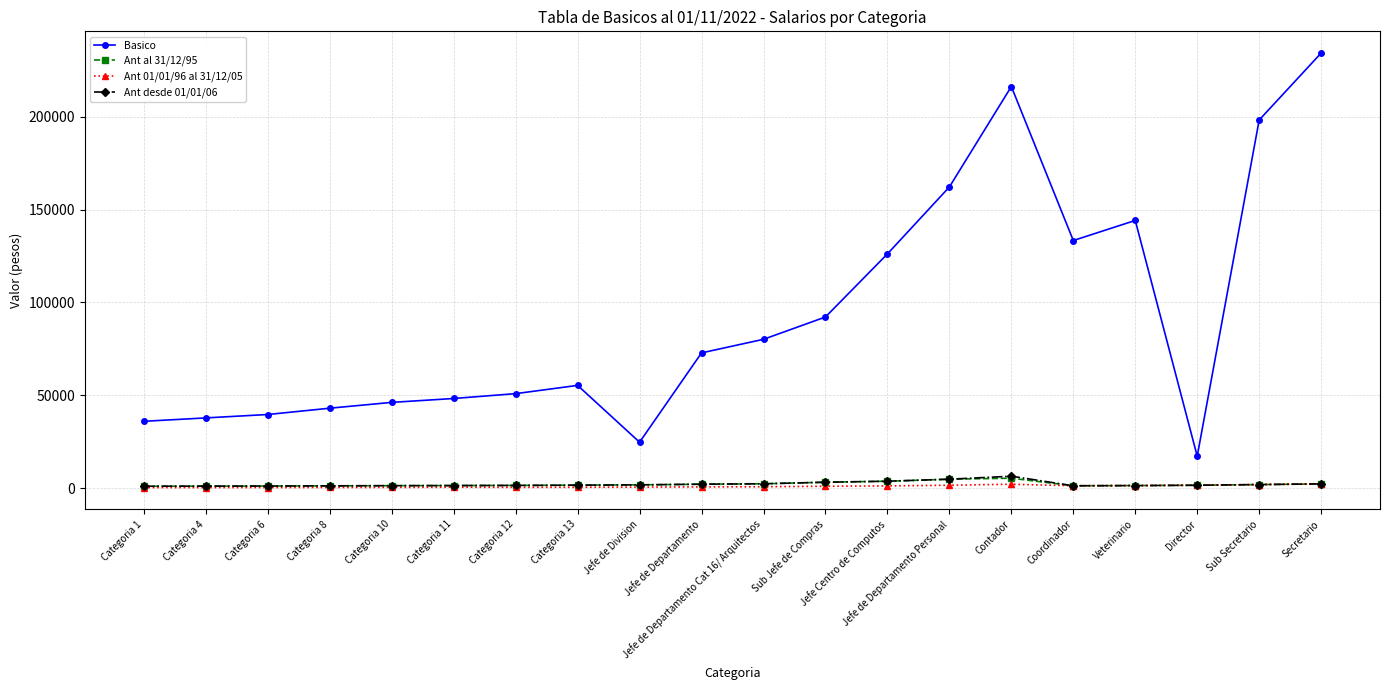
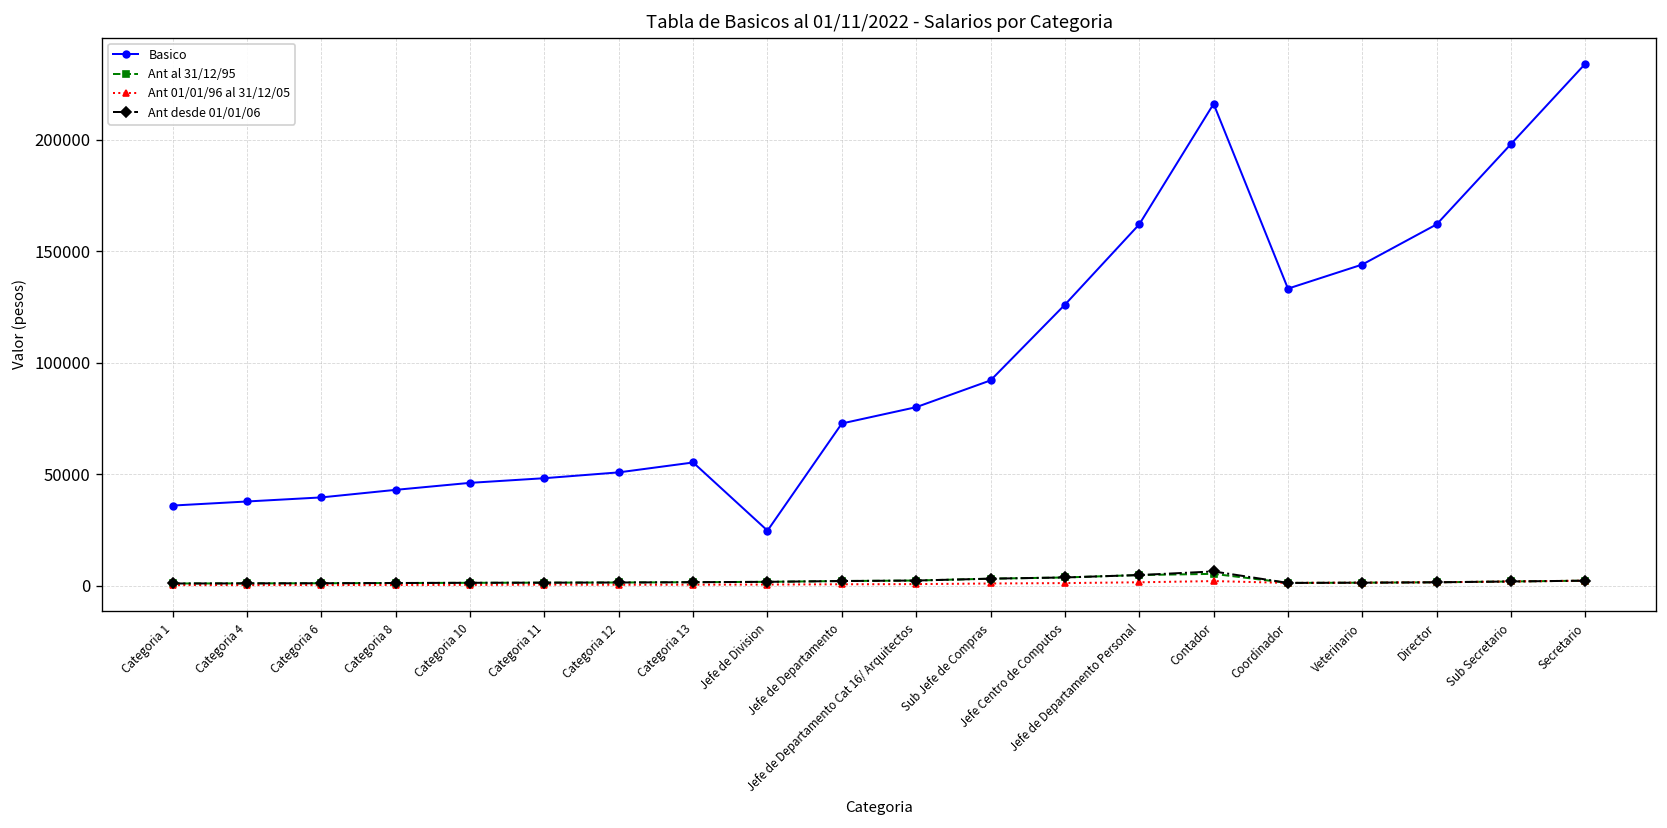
  {
    "Basico": {
      "Categoria 1": 36000,
      "Categoria 4": 38000,
      "Categoria 6": 40000,
      "Categoria 8": 43000,
      "Categoria 10": 46000,
      "Categoria 11": 48000,
      "Categoria 12": 51000,
      "Categoria 13": 55000,
      "Jefe de Division": 25000,
      "Jefe de Departamento": 73000,
      "Jefe de Departamento Cat 16/ Arquitectos": 80000,
      "Sub Jefe de Compras": 92000,
      "Jefe Centro de Computos": 126000,
      "Jefe de Departamento Personal": 162000,
      "Contador": 216000,
      "Coordinador": 133000,
      "Veterinario": 144000,
-     "Director": 17000,
+     "Director": 162000,
      "Sub Secretario": 198000,
      "Secretario": 234000
    },
    "Ant 01/01/96 al 31/12/05": {
      "Jefe de Departamento": 1000,
      "Jefe de Departamento Cat 16/ Arquitectos": 1000,
      "Sub Jefe de Compras": 1000,
      "Jefe Centro de Computos": 1000,
      "Jefe de Departamento Personal": 2000,
      "Contador": 2000
    }
  }
